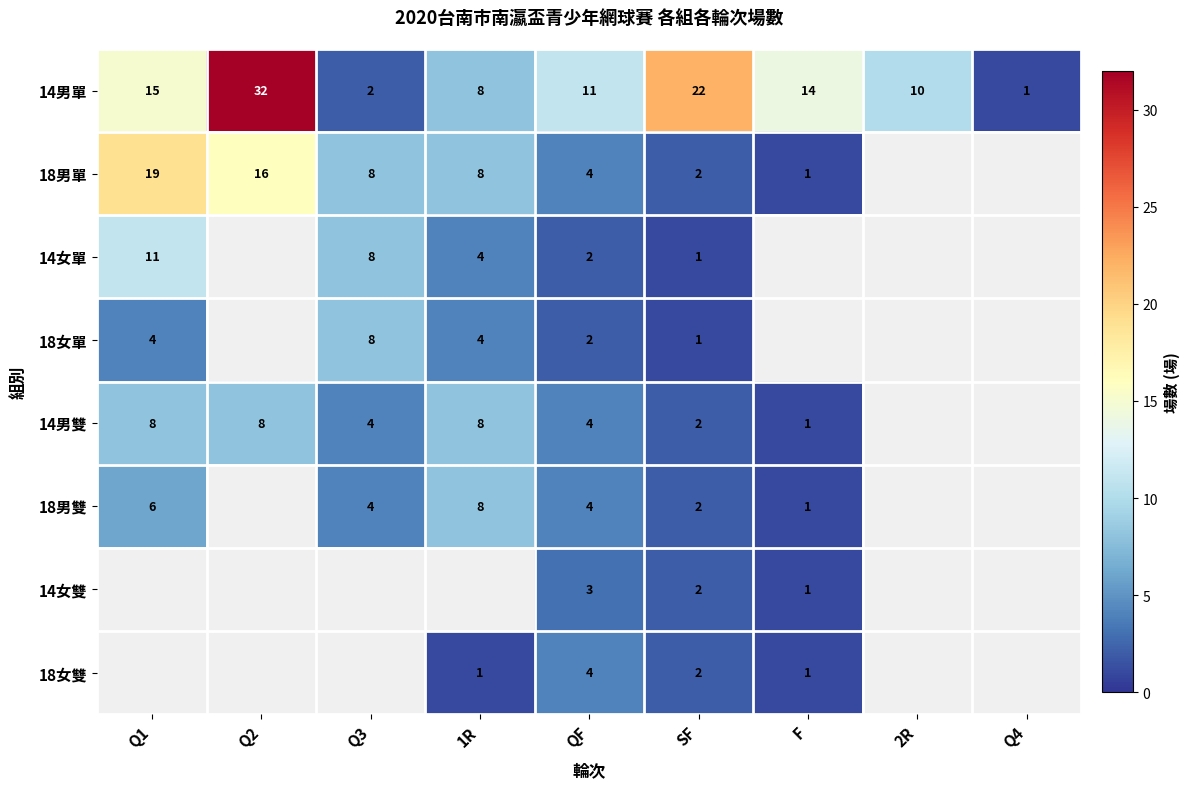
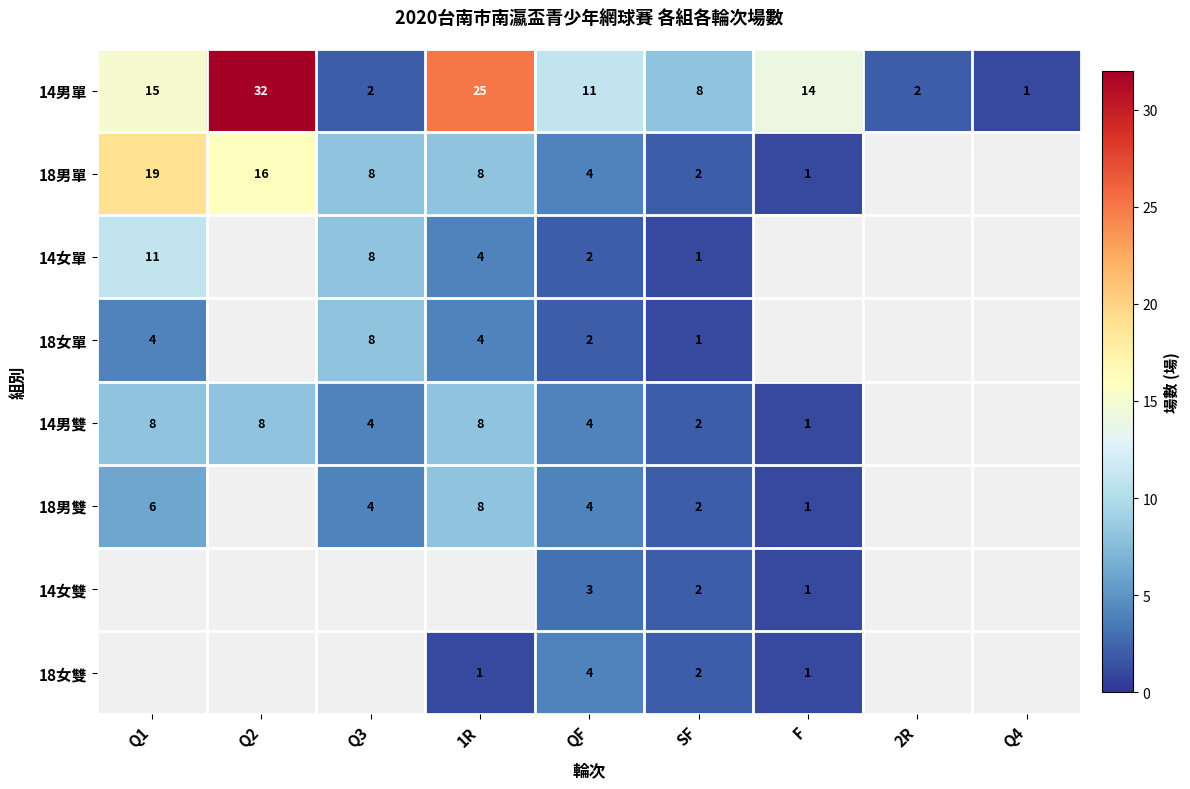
  {
    "14男單": {
      "Q1": 15,
      "Q2": 32,
      "Q3": 2,
-     "1R": 8,
+     "1R": 25,
      "QF": 11,
-     "SF": 22,
+     "SF": 8,
      "F": 14,
-     "2R": 10,
+     "2R": 2,
      "Q4": 1
    },
    "18男單": {
      "Q1": 19,
      "Q2": 16,
      "Q3": 8,
      "1R": 8,
      "QF": 4,
      "SF": 2,
      "F": 1
    },
    "14女單": {
      "Q1": 11,
      "Q3": 8,
      "1R": 4,
      "QF": 2,
      "SF": 1
    },
    "18女單": {
      "Q1": 4,
      "Q3": 8,
      "1R": 4,
      "QF": 2,
      "SF": 1
    },
    "14男雙": {
      "Q1": 8,
      "Q2": 8,
      "Q3": 4,
      "1R": 8,
      "QF": 4,
      "SF": 2,
      "F": 1
    },
    "18男雙": {
      "Q1": 6,
      "Q3": 4,
      "1R": 8,
      "QF": 4,
      "SF": 2,
      "F": 1
    },
    "14女雙": {
      "QF": 3,
      "SF": 2,
      "F": 1
    },
    "18女雙": {
      "1R": 1,
      "QF": 4,
      "SF": 2,
      "F": 1
    }
  }
